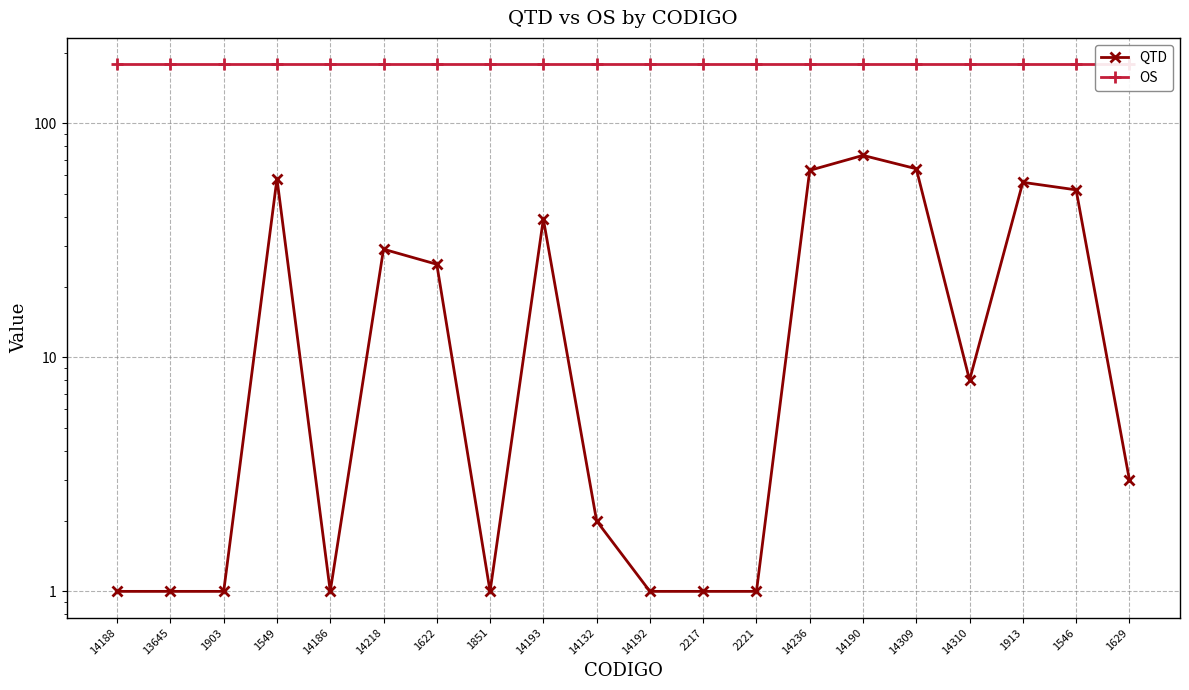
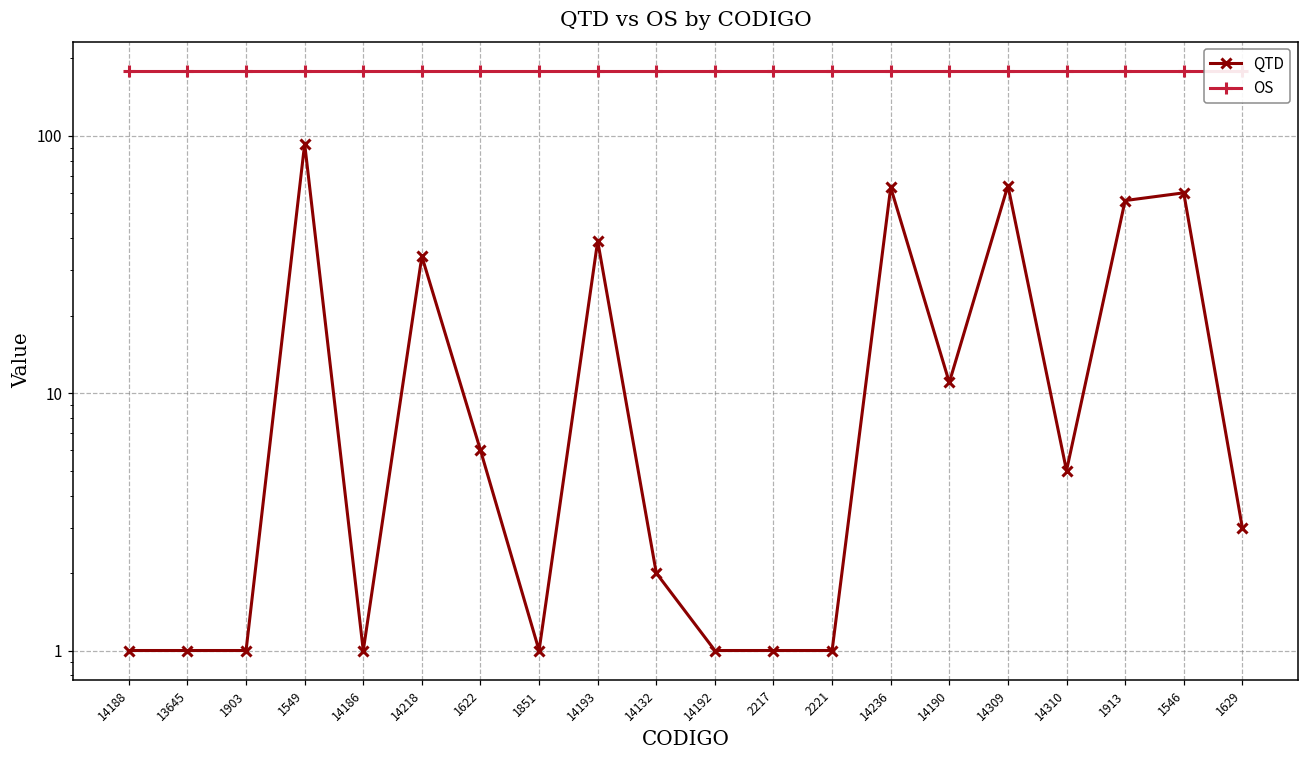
  {
    "QTD": {
      "14188": 1,
      "13645": 1,
      "1903": 1,
-     "1549": 58,
+     "1549": 93,
      "14186": 1,
-     "14218": 29,
-     "1622": 25,
+     "14218": 34,
+     "1622": 6,
      "1851": 1,
      "14193": 39,
      "14132": 2,
      "14192": 1,
      "2217": 1,
      "2221": 1,
      "14236": 63,
-     "14190": 73,
+     "14190": 11,
      "14309": 64,
-     "14310": 8,
+     "14310": 5,
      "1913": 56,
-     "1546": 52,
+     "1546": 60,
      "1629": 3
    },
    "OS": {
      "14188": 180,
      "13645": 180,
      "1903": 180,
      "1549": 180,
      "14186": 180,
      "14218": 180,
      "1622": 180,
      "1851": 180,
      "14193": 180,
      "14132": 180,
      "14192": 180,
      "2217": 180,
      "2221": 180,
      "14236": 180,
      "14190": 180,
      "14309": 180,
      "14310": 180,
      "1913": 180,
      "1546": 180
    }
  }
